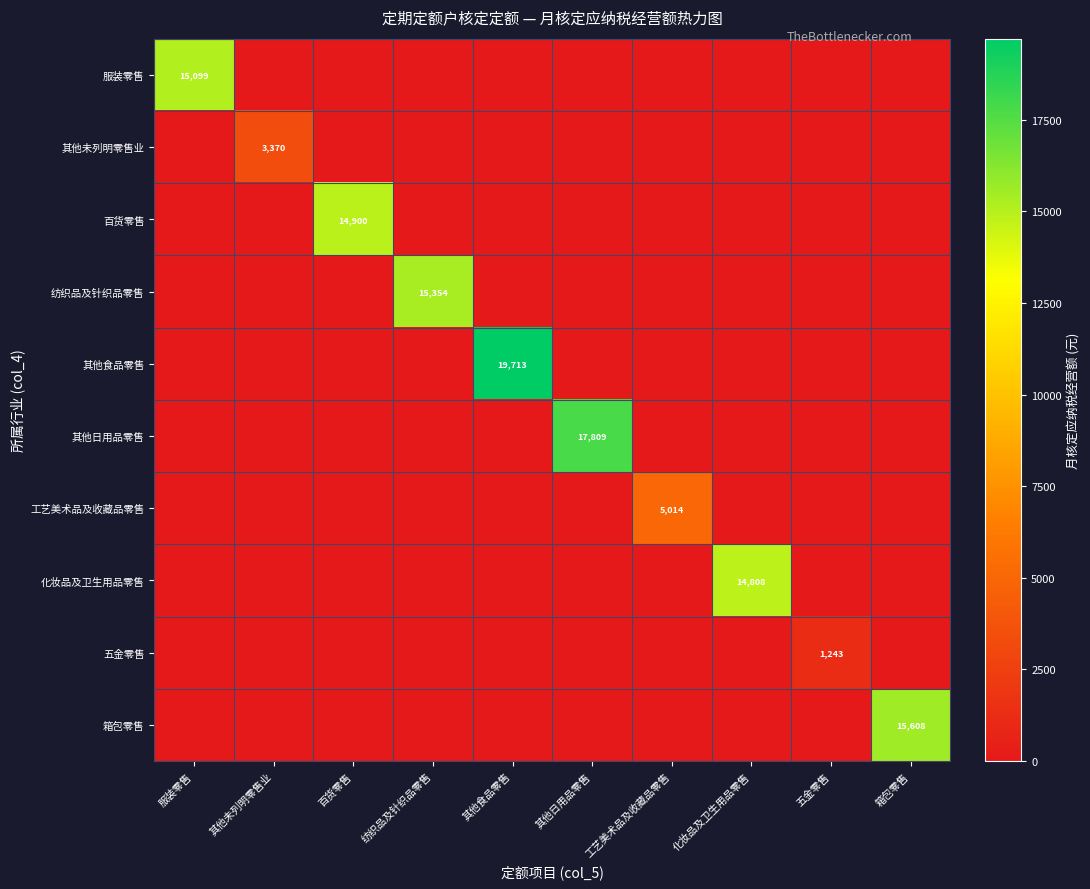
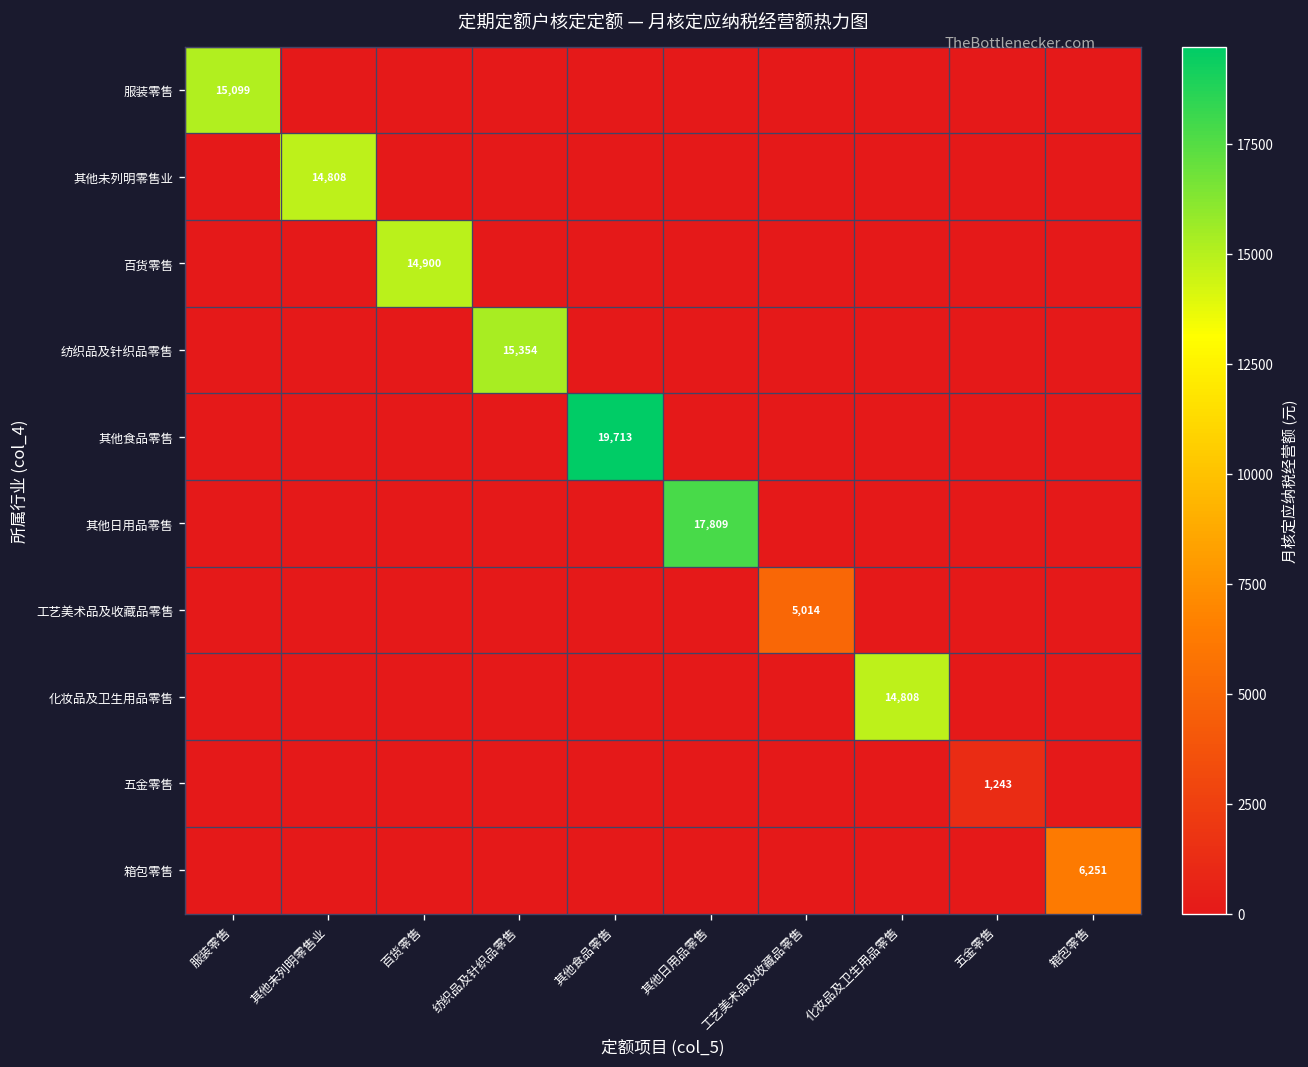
  {
    "服装零售": {
      "服装零售": "15,099"
    },
    "其他未列明零售业": {
-     "其他未列明零售业": "3,370"
+     "其他未列明零售业": "14,808"
    },
    "百货零售": {
      "百货零售": "14,900"
    },
    "纺织品及针织品零售": {
      "纺织品及针织品零售": "15,354"
    },
    "其他食品零售": {
      "其他食品零售": "19,713"
    },
    "其他日用品零售": {
      "其他日用品零售": "17,809"
    },
    "工艺美术品及收藏品零售": {
      "工艺美术品及收藏品零售": "5,014"
    },
    "化妆品及卫生用品零售": {
      "化妆品及卫生用品零售": "14,808"
    },
    "五金零售": {
      "五金零售": "1,243"
    },
    "箱包零售": {
-     "箱包零售": "15,608"
+     "箱包零售": "6,251"
    }
  }
